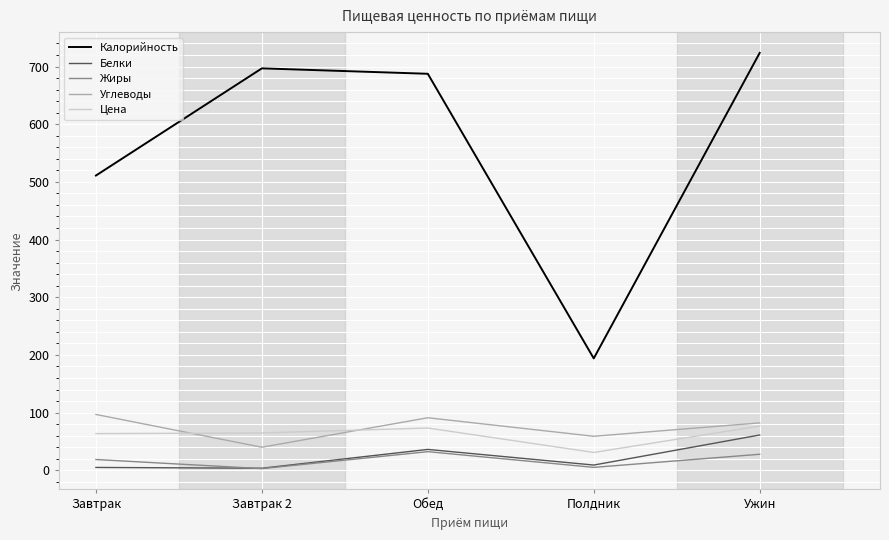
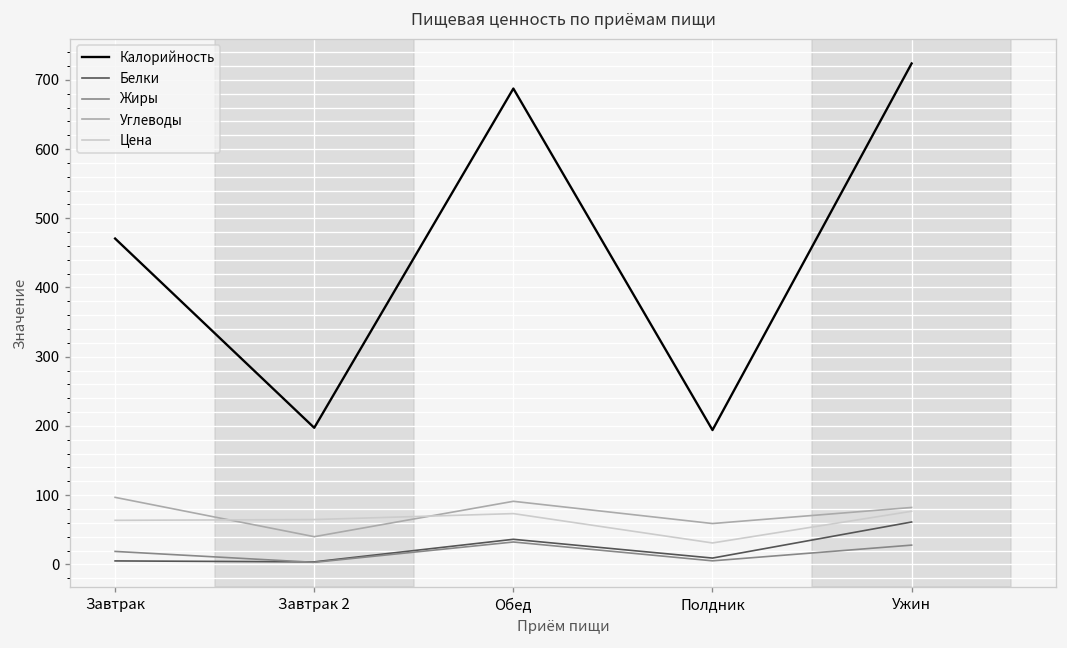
  {
    "Калорийность": {
-     "Завтрак": 510,
-     "Завтрак 2": 700,
+     "Завтрак": 470,
+     "Завтрак 2": 200,
      "Обед": 690,
      "Полдник": 190,
      "Ужин": 720
    },
    "Белки": {
      "Завтрак": 0,
      "Ужин": 60
    }
  }
